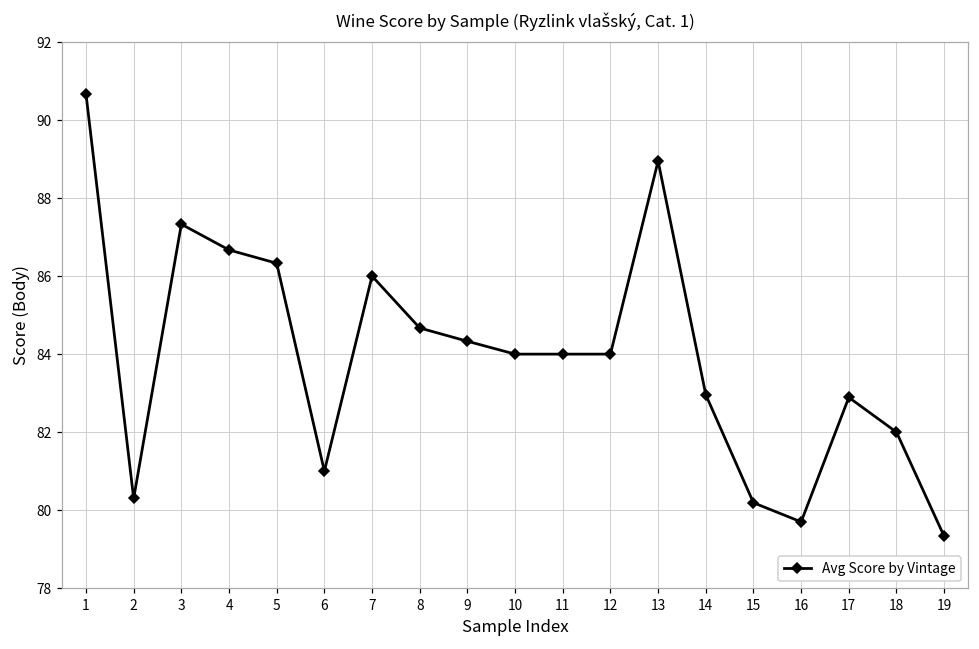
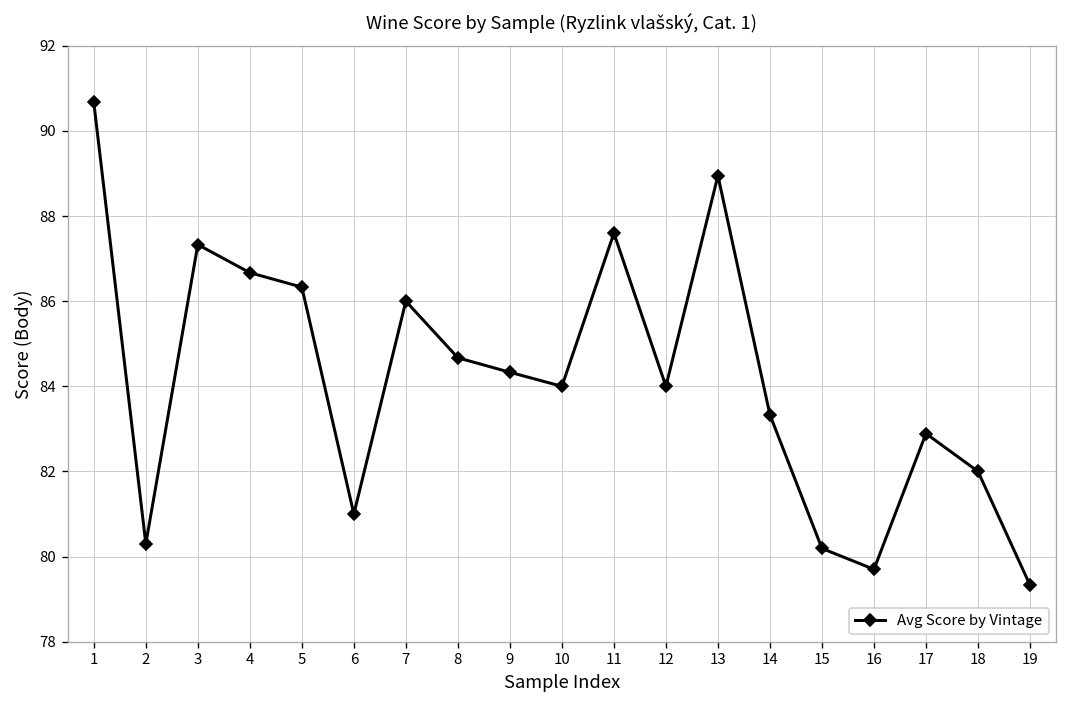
  {
    "1": 90.7,
    "2": 80.3,
    "3": 87.3,
    "4": 86.7,
    "5": 86.3,
    "6": 81.0,
    "7": 86.0,
    "8": 84.7,
    "9": 84.3,
    "10": 84.0,
-   "11": 84.0,
+   "11": 87.6,
    "12": 84.0,
    "13": 89.0,
-   "14": 83.0,
+   "14": 83.3,
    "15": 80.2,
    "16": 79.7,
    "17": 82.9,
    "18": 82.0,
    "19": 79.3
  }
